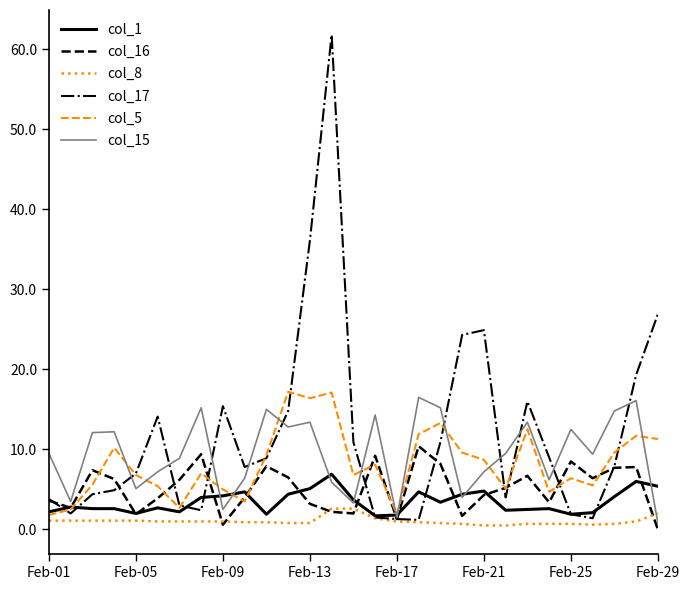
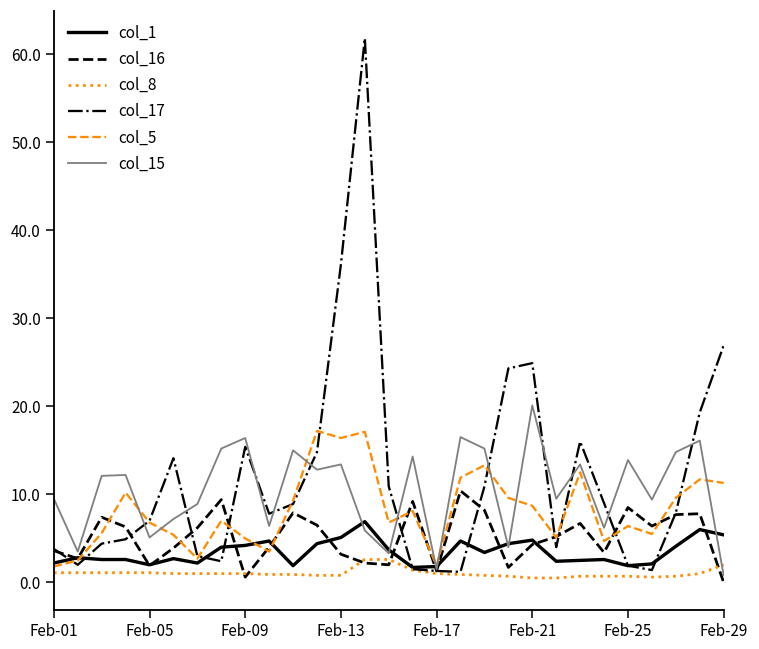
  {
    "col_15": {
      "Feb-01": 10,
      "Feb-05": 5,
-     "Feb-09": 3,
+     "Feb-09": 16,
      "Feb-13": 13,
-     "Feb-21": 7,
-     "Feb-25": 13,
+     "Feb-21": 20,
+     "Feb-25": 14,
      "Feb-29": 1
    }
  }
